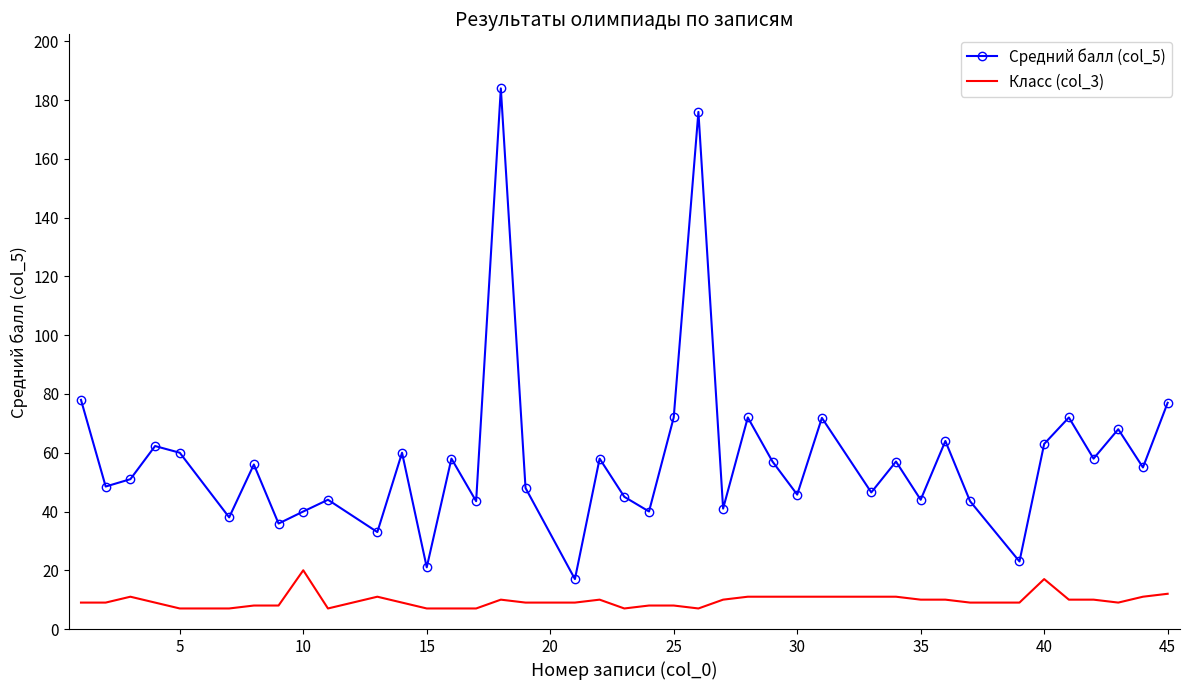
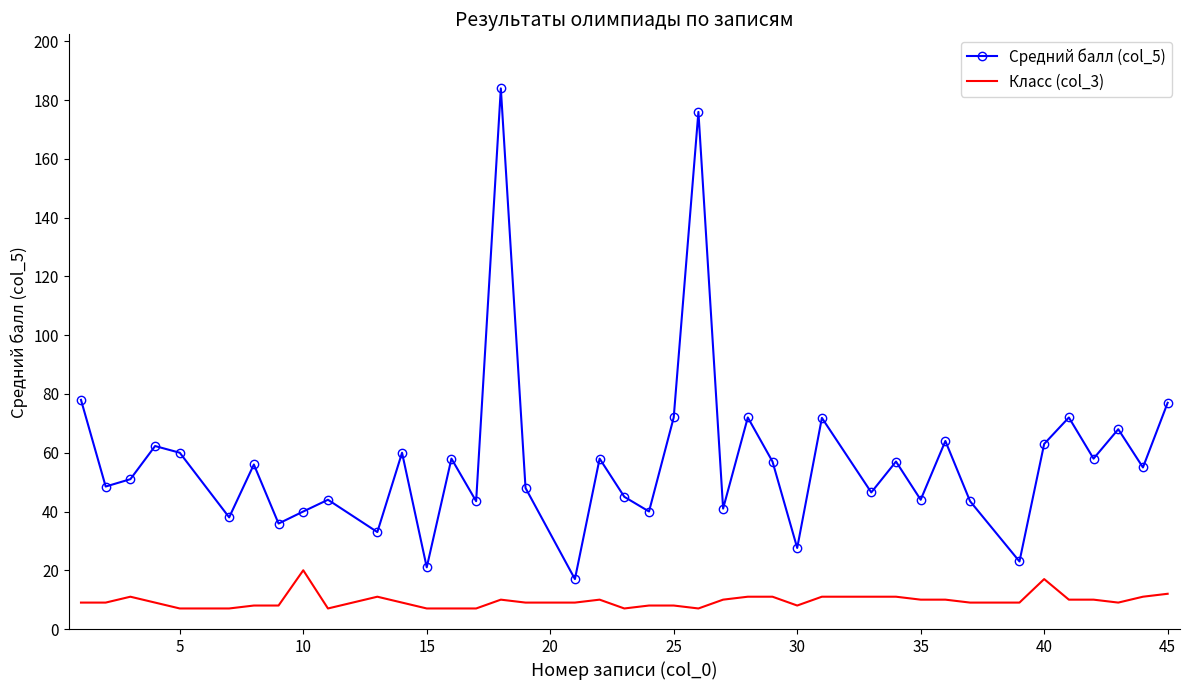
  {
    "Средний балл (col_5)": {
      "5": 60,
      "10": 40,
      "15": 21,
      "25": 72,
-     "30": 46,
+     "30": 28,
      "35": 44,
      "40": 63,
      "45": 77
    },
    "Класс (col_3)": {
      "5": 7,
      "10": 20,
      "15": 7,
      "25": 8,
-     "30": 11,
+     "30": 8,
      "35": 10,
      "40": 17,
      "45": 12
    }
  }
